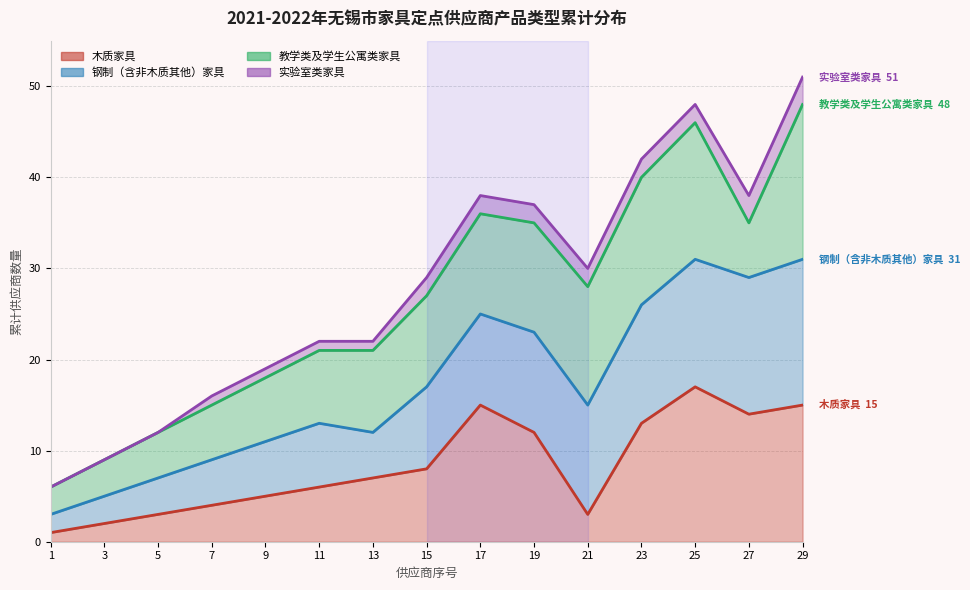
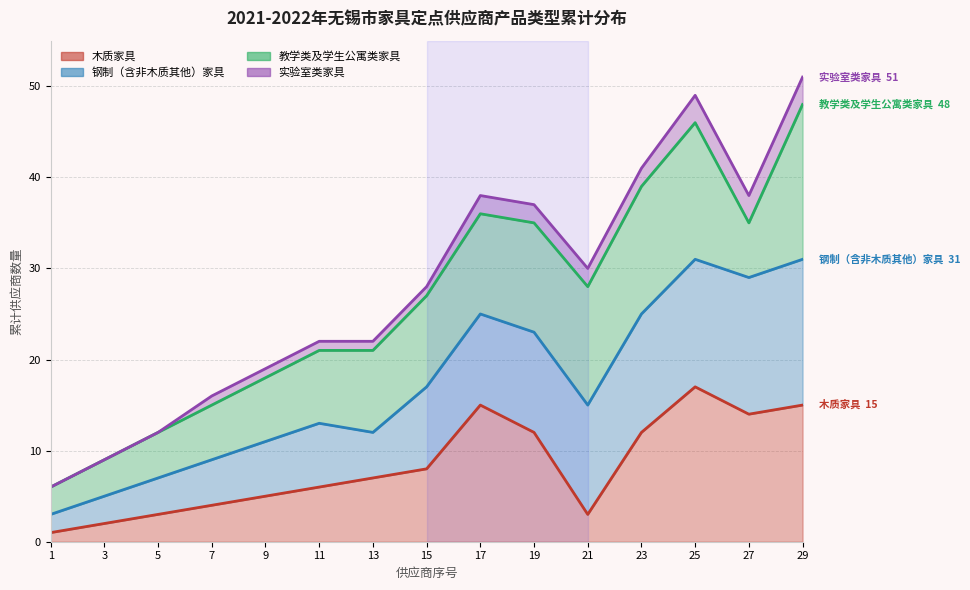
  {
    "木质家具": {
      "1": 1,
      "3": 2,
      "5": 3,
      "7": 4,
      "9": 5,
      "11": 6,
      "13": 7,
      "15": 8,
      "17": 15,
      "19": 12,
      "21": 3,
-     "23": 13,
+     "23": 12,
      "25": 17,
      "27": 14
    },
    "实验室类家具": {
      "7": 1,
      "9": 1,
      "11": 1,
      "13": 1,
-     "15": 2,
+     "15": 1,
      "17": 2,
      "19": 2,
      "21": 2,
      "23": 2,
-     "25": 2,
+     "25": 3,
      "27": 3
    }
  }
